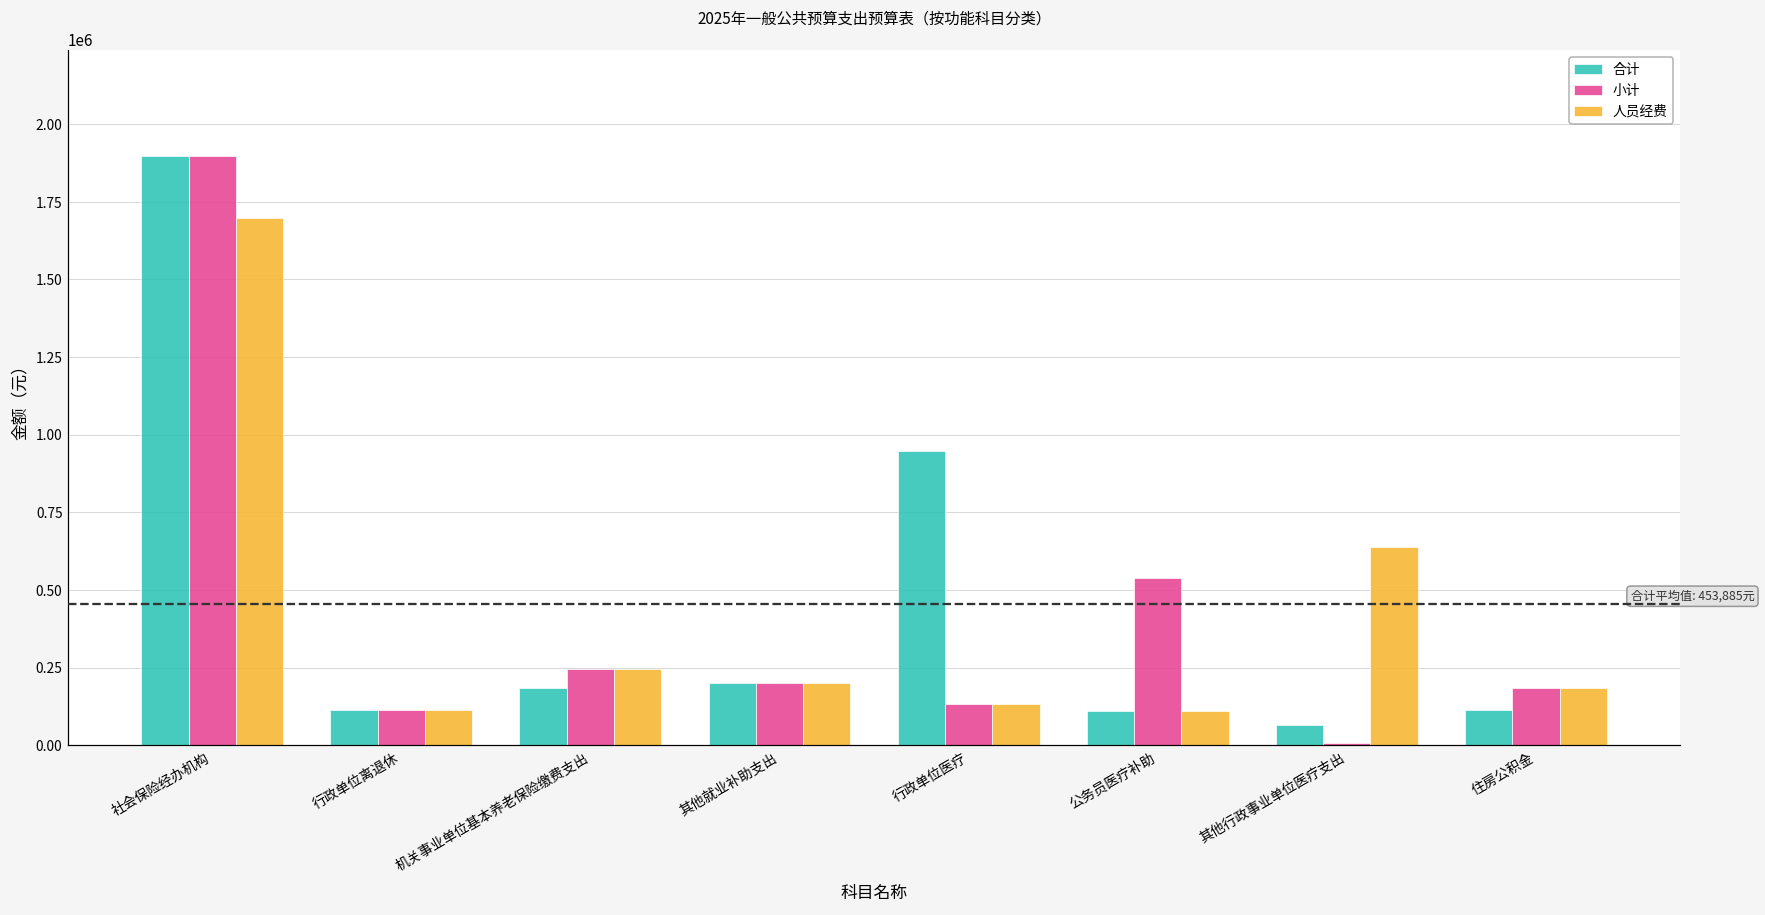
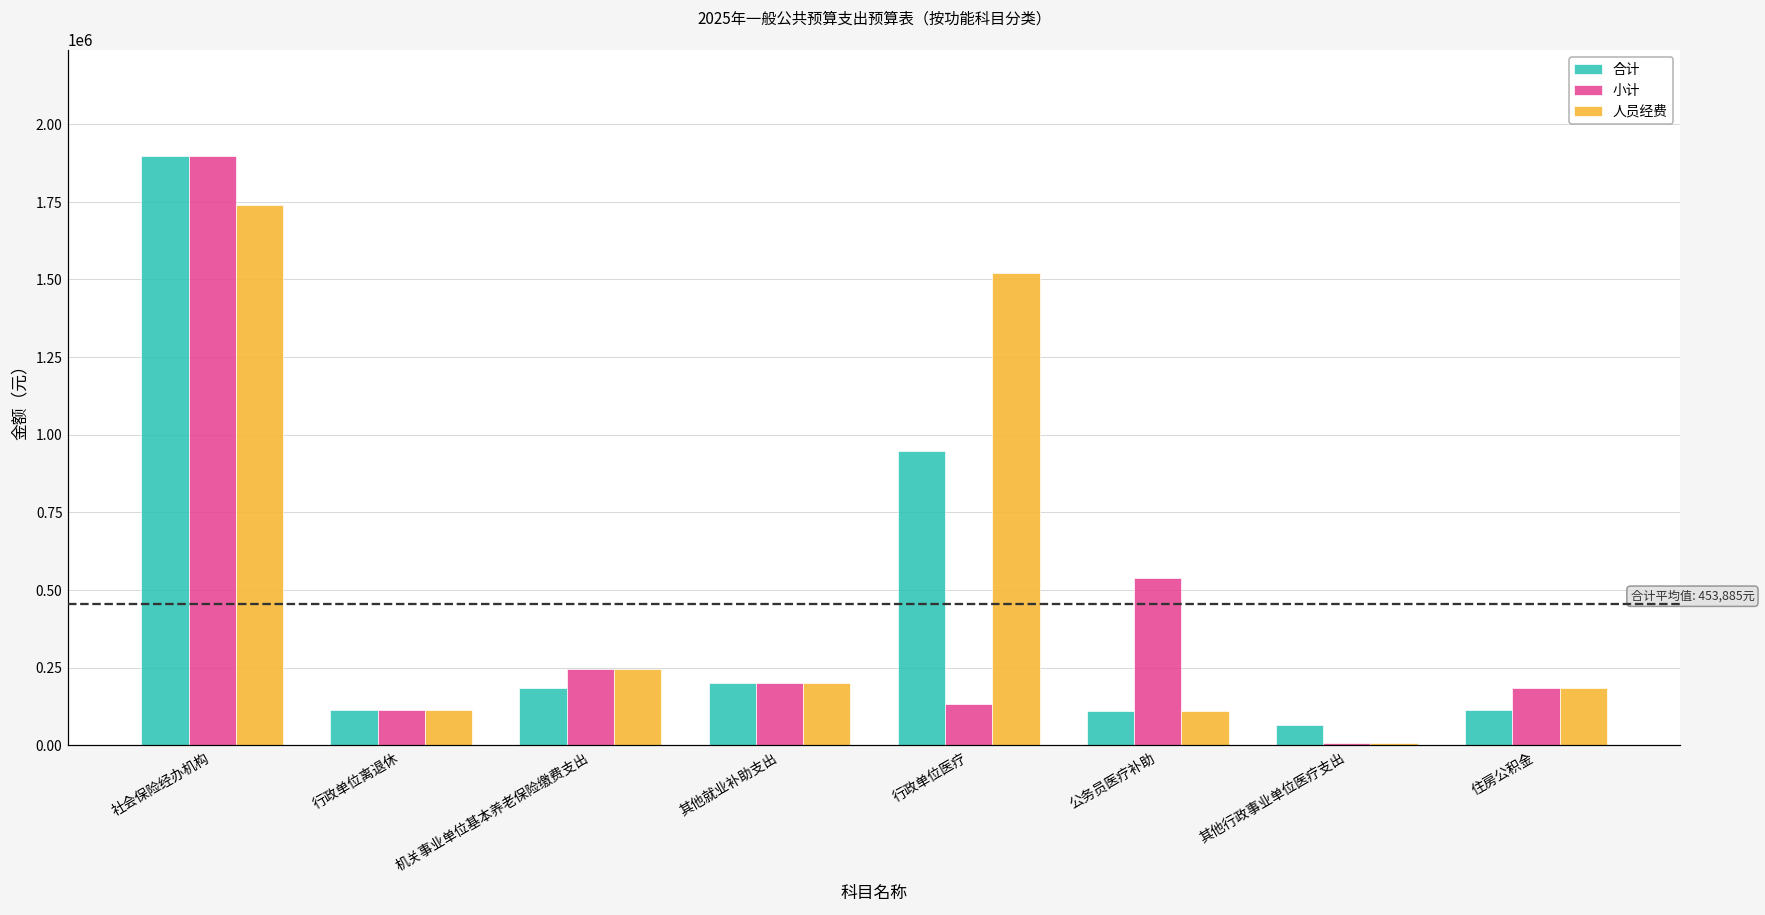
  {
    "合计": {
      "社会保险经办机构": 1900000,
      "行政单位离退休": 120000,
      "机关事业单位基本养老保险缴费支出": 180000,
      "其他就业补助支出": 200000,
      "行政单位医疗": 950000,
      "公务员医疗补助": 110000,
      "其他行政事业单位医疗支出": 60000,
      "住房公积金": 110000
    },
    "小计": {
      "社会保险经办机构": 1900000,
      "行政单位离退休": 120000,
      "机关事业单位基本养老保险缴费支出": 250000,
      "其他就业补助支出": 200000,
      "行政单位医疗": 130000,
      "公务员医疗补助": 540000,
      "住房公积金": 190000
    },
    "人员经费": {
-     "社会保险经办机构": 1700000,
+     "社会保险经办机构": 1740000,
      "行政单位离退休": 120000,
      "机关事业单位基本养老保险缴费支出": 250000,
      "其他就业补助支出": 200000,
-     "行政单位医疗": 130000,
+     "行政单位医疗": 1520000,
      "公务员医疗补助": 110000,
-     "其他行政事业单位医疗支出": 640000,
+     "其他行政事业单位医疗支出": 10000,
      "住房公积金": 190000
    }
  }
